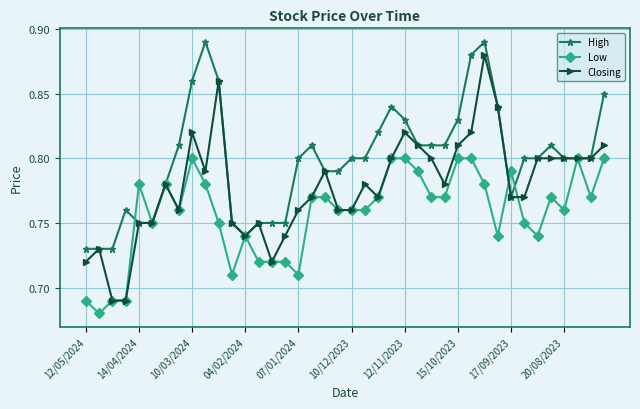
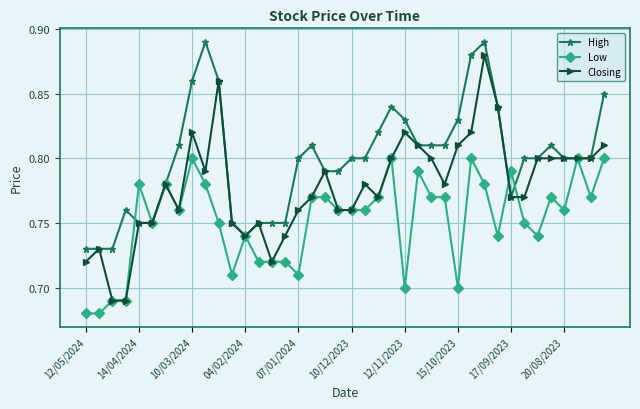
  {
    "Low": {
-     "12/05/2024": 0.69,
+     "12/05/2024": 0.68,
      "14/04/2024": 0.78,
      "10/03/2024": 0.80,
      "07/01/2024": 0.71,
-     "12/11/2023": 0.8,
-     "15/10/2023": 0.8,
+     "12/11/2023": 0.7,
+     "15/10/2023": 0.7,
      "17/09/2023": 0.79,
      "20/08/2023": 0.76
    }
  }
